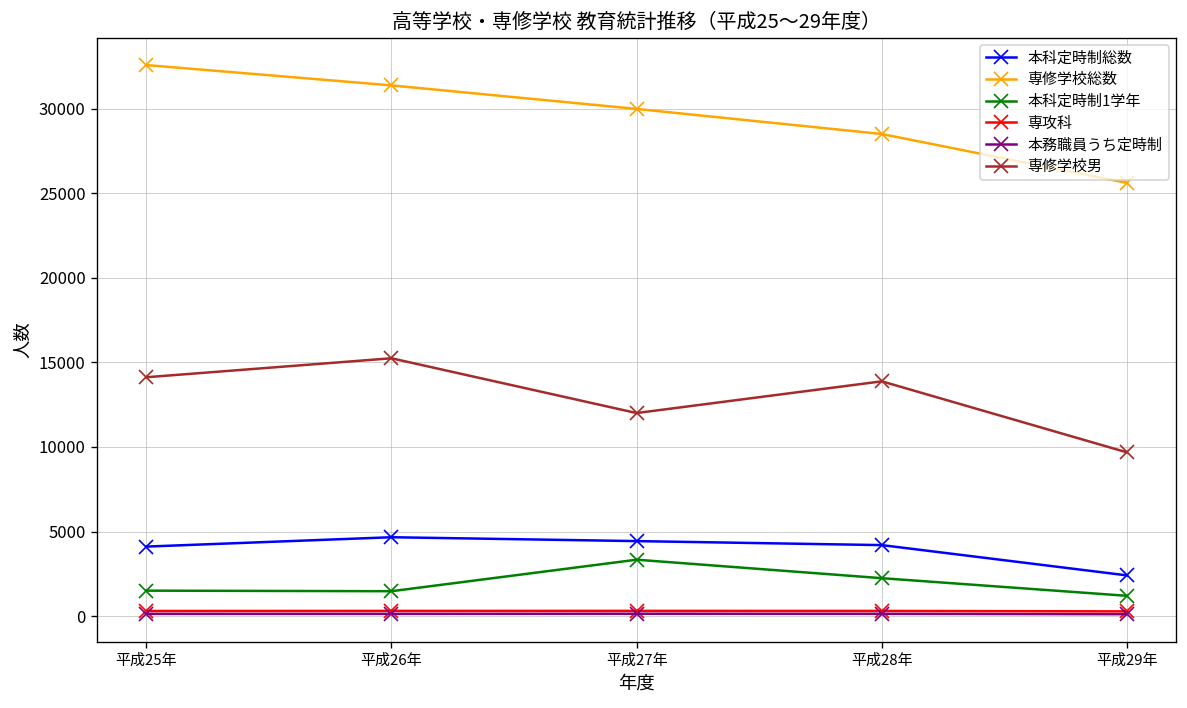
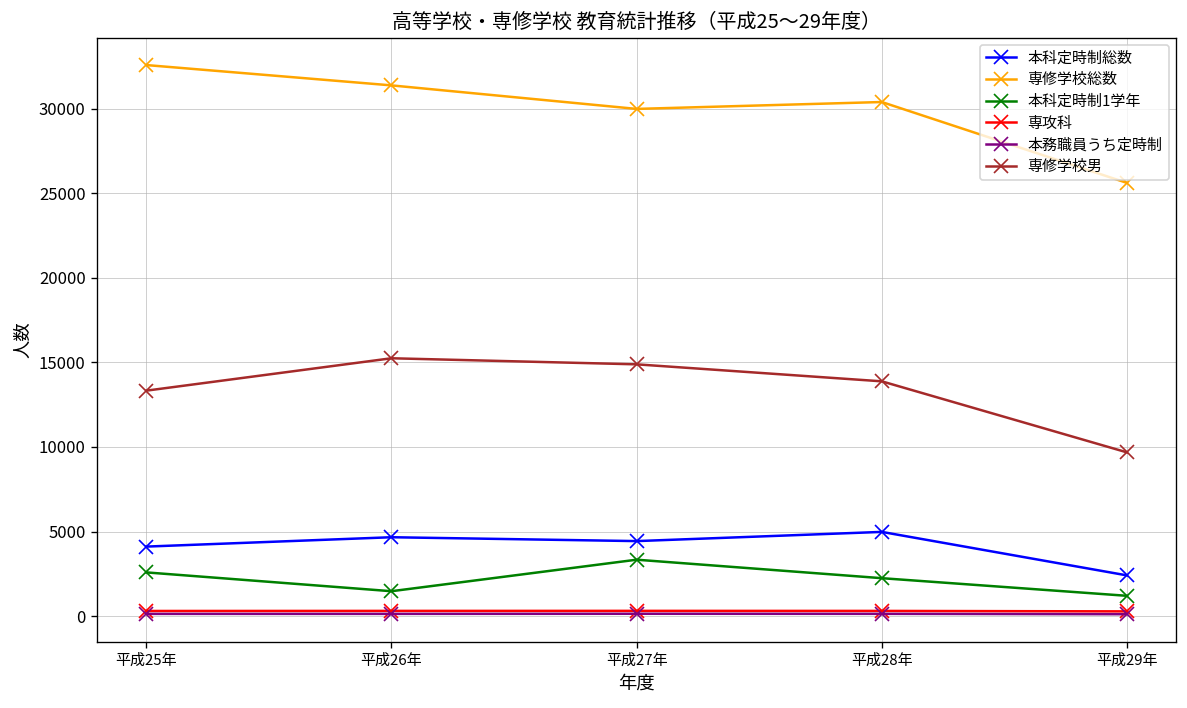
  {
    "本科定時制総数": {
      "平成25年": 4100,
      "平成26年": 4700,
      "平成27年": 4400,
-     "平成28年": 4200,
+     "平成28年": 5000,
      "平成29年": 2400
    },
    "専修学校総数": {
      "平成25年": 32600,
      "平成26年": 31400,
      "平成27年": 30000,
-     "平成28年": 28500
+     "平成28年": 30400
    },
    "本科定時制1学年": {
-     "平成25年": 1500,
+     "平成25年": 2600,
      "平成26年": 1500,
      "平成27年": 3300,
      "平成28年": 2200,
      "平成29年": 1200
    },
    "専修学校男": {
-     "平成25年": 14100,
+     "平成25年": 13300,
      "平成26年": 15200,
-     "平成27年": 12000,
+     "平成27年": 14900,
      "平成28年": 13900,
      "平成29年": 9700
    }
  }
